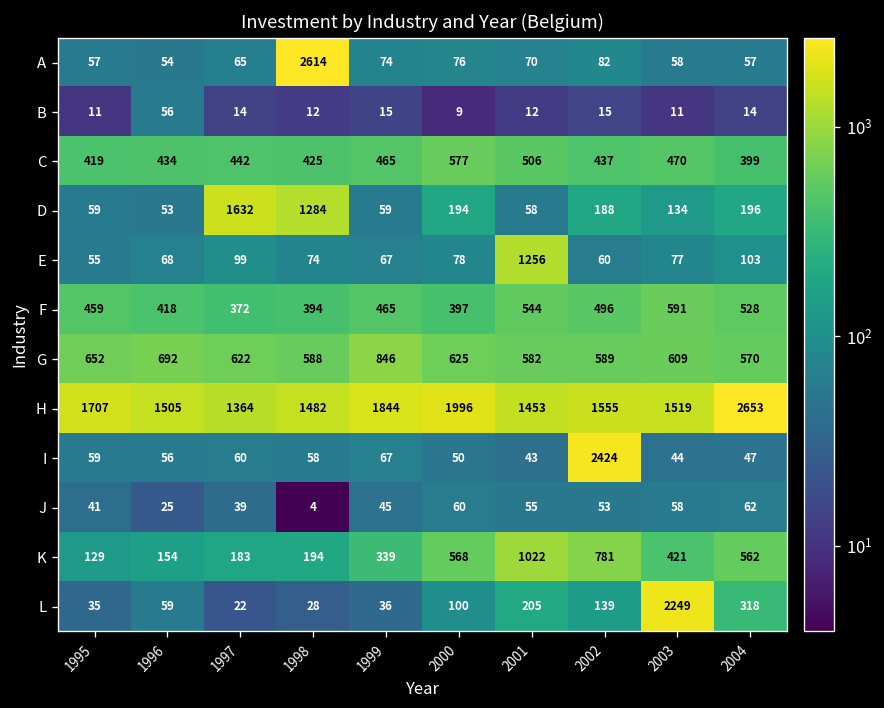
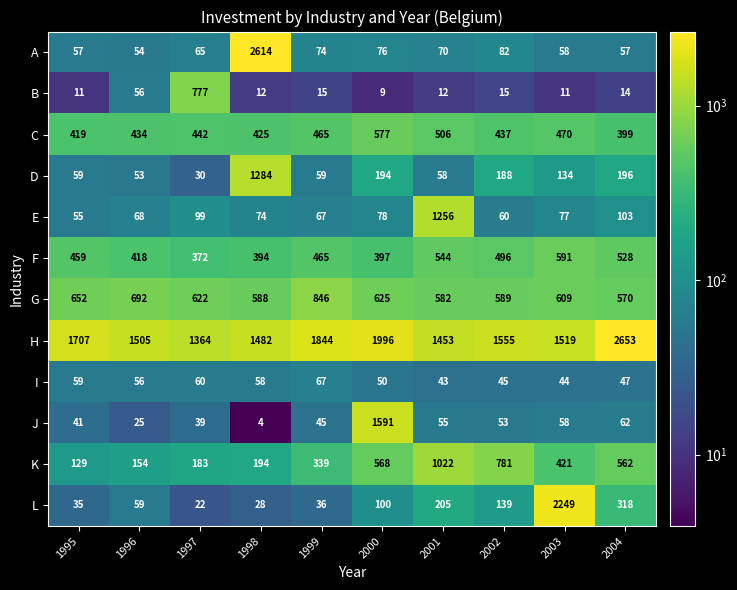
  {
    "A": {
      "1995": 57,
      "1996": 54,
      "1997": 65,
      "1998": 2614,
      "1999": 74,
      "2000": 76,
      "2001": 70,
      "2002": 82,
      "2003": 58,
      "2004": 57
    },
    "B": {
      "1995": 11,
      "1996": 56,
-     "1997": 14,
+     "1997": 777,
      "1998": 12,
      "1999": 15,
      "2000": 9,
      "2001": 12,
      "2002": 15,
      "2003": 11,
      "2004": 14
    },
    "C": {
      "1995": 419,
      "1996": 434,
      "1997": 442,
      "1998": 425,
      "1999": 465,
      "2000": 577,
      "2001": 506,
      "2002": 437,
      "2003": 470,
      "2004": 399
    },
    "D": {
      "1995": 59,
      "1996": 53,
-     "1997": 1632,
+     "1997": 30,
      "1998": 1284,
      "1999": 59,
      "2000": 194,
      "2001": 58,
      "2002": 188,
      "2003": 134,
      "2004": 196
    },
    "E": {
      "1995": 55,
      "1996": 68,
      "1997": 99,
      "1998": 74,
      "1999": 67,
      "2000": 78,
      "2001": 1256,
      "2002": 60,
      "2003": 77,
      "2004": 103
    },
    "F": {
      "1995": 459,
      "1996": 418,
      "1997": 372,
      "1998": 394,
      "1999": 465,
      "2000": 397,
      "2001": 544,
      "2002": 496,
      "2003": 591,
      "2004": 528
    },
    "G": {
      "1995": 652,
      "1996": 692,
      "1997": 622,
      "1998": 588,
      "1999": 846,
      "2000": 625,
      "2001": 582,
      "2002": 589,
      "2003": 609,
      "2004": 570
    },
    "H": {
      "1995": 1707,
      "1996": 1505,
      "1997": 1364,
      "1998": 1482,
      "1999": 1844,
      "2000": 1996,
      "2001": 1453,
      "2002": 1555,
      "2003": 1519,
      "2004": 2653
    },
    "I": {
      "1995": 59,
      "1996": 56,
      "1997": 60,
      "1998": 58,
      "1999": 67,
      "2000": 50,
      "2001": 43,
-     "2002": 2424,
+     "2002": 45,
      "2003": 44,
      "2004": 47
    },
    "J": {
      "1995": 41,
      "1996": 25,
      "1997": 39,
      "1998": 4,
      "1999": 45,
-     "2000": 60,
+     "2000": 1591,
      "2001": 55,
      "2002": 53,
      "2003": 58,
      "2004": 62
    },
    "K": {
      "1995": 129,
      "1996": 154,
      "1997": 183,
      "1998": 194,
      "1999": 339,
      "2000": 568,
      "2001": 1022,
      "2002": 781,
      "2003": 421,
      "2004": 562
    },
    "L": {
      "1995": 35,
      "1996": 59,
      "1997": 22,
      "1998": 28,
      "1999": 36,
      "2000": 100,
      "2001": 205,
      "2002": 139,
      "2003": 2249,
      "2004": 318
    }
  }
